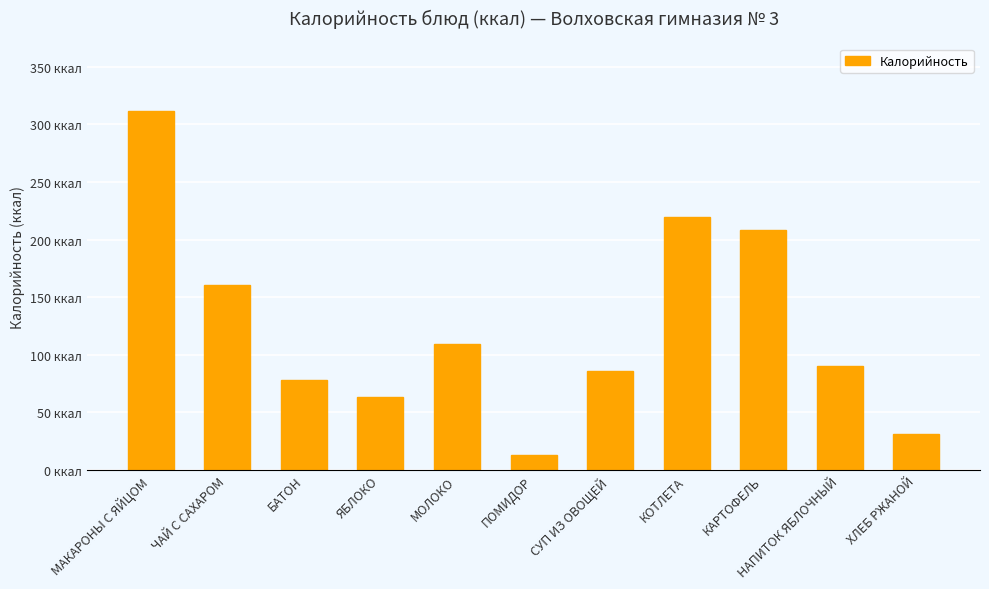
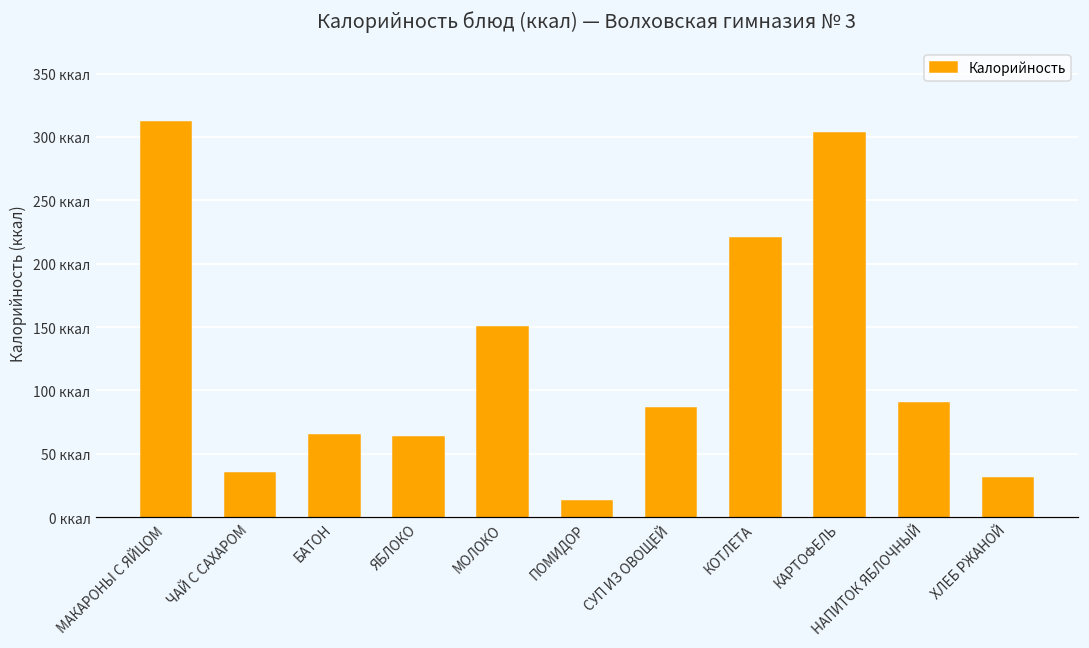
  {
    "МАКАРОНЫ С ЯЙЦОМ": "312 ккал",
-   "ЧАЙ С САХАРОМ": "161 ккал",
-   "БАТОН": "78 ккал",
+   "ЧАЙ С САХАРОМ": "35 ккал",
+   "БАТОН": "65 ккал",
    "ЯБЛОКО": "63 ккал",
-   "МОЛОКО": "109 ккал",
+   "МОЛОКО": "150 ккал",
    "ПОМИДОР": "13 ккал",
    "СУП ИЗ ОВОЩЕЙ": "86 ккал",
    "КОТЛЕТА": "220 ккал",
-   "КАРТОФЕЛЬ": "208 ккал",
+   "КАРТОФЕЛЬ": "303 ккал",
    "НАПИТОК ЯБЛОЧНЫЙ": "90 ккал",
    "ХЛЕБ РЖАНОЙ": "31 ккал"
  }
